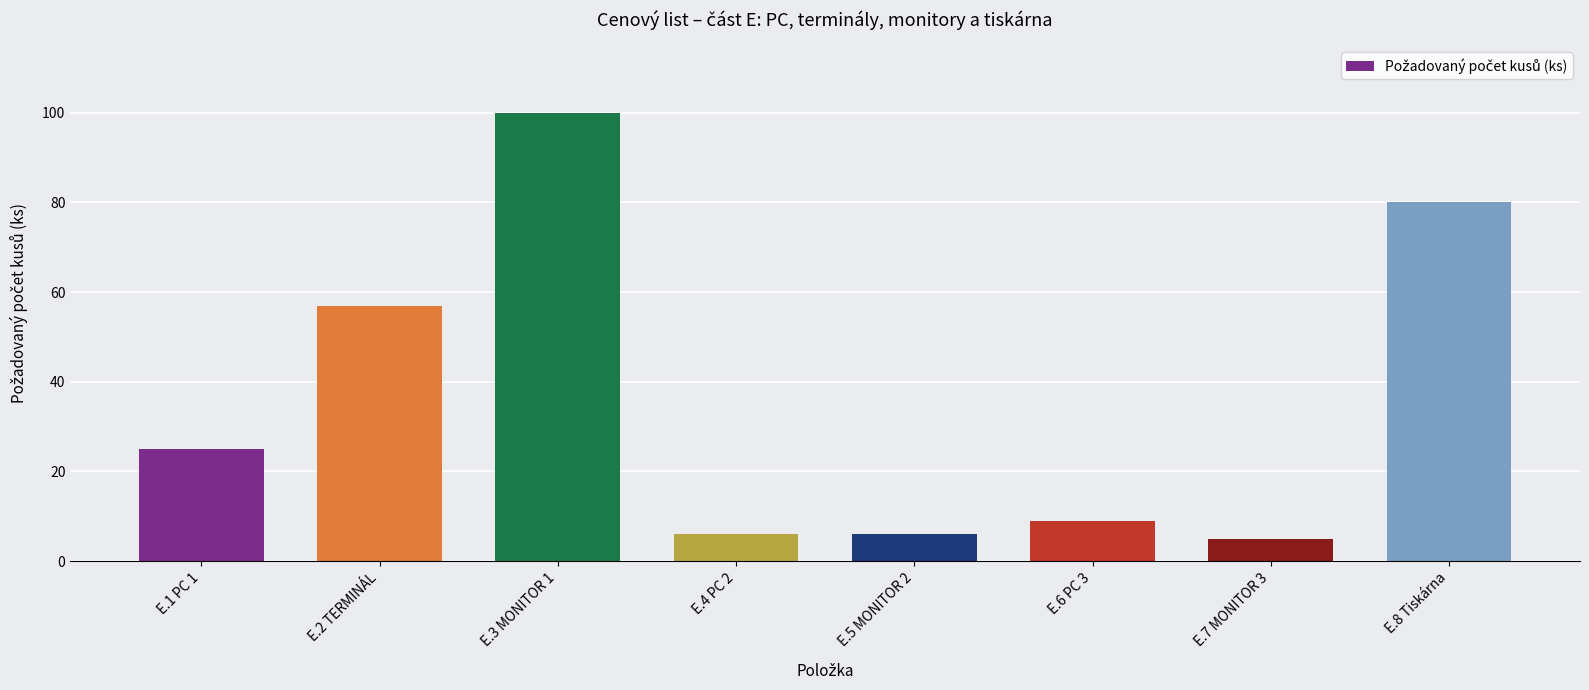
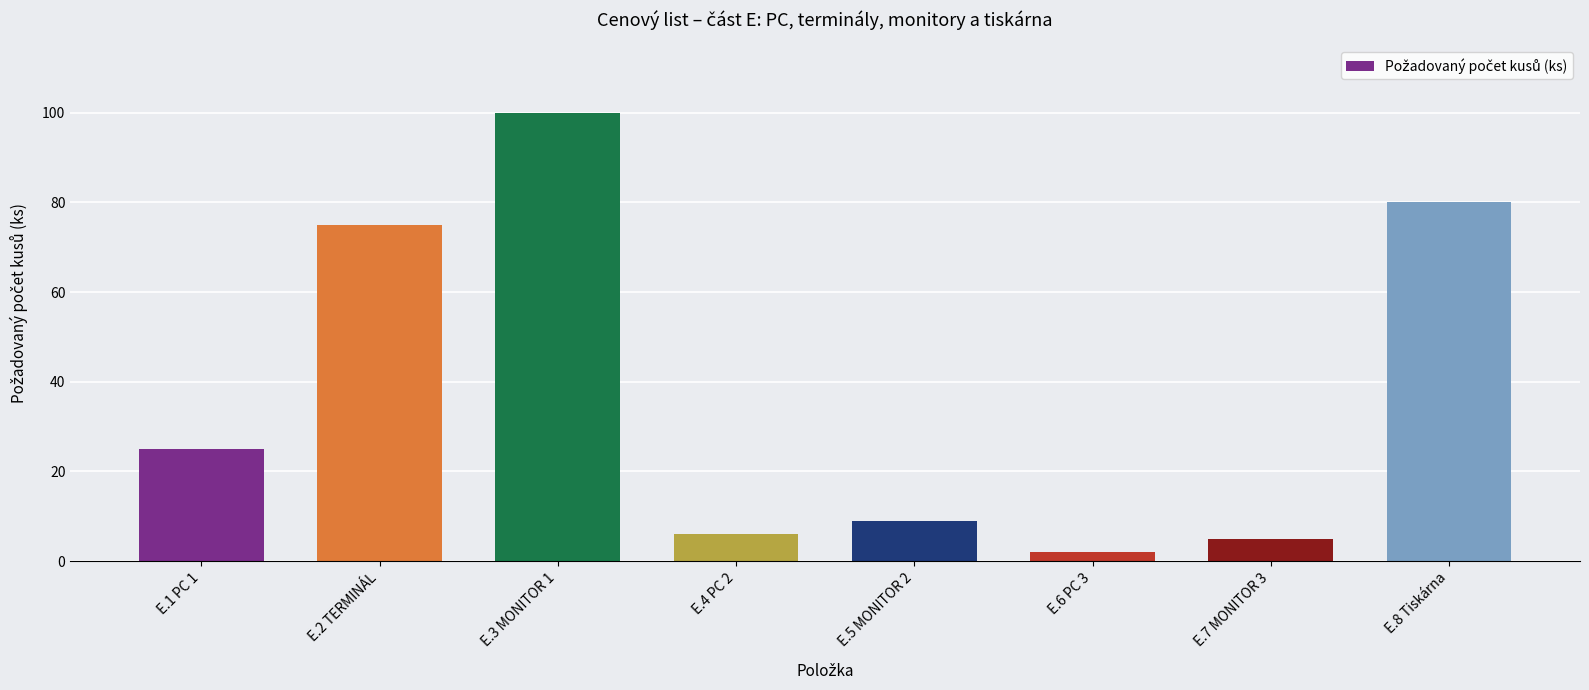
  {
    "E.1 PC 1": 25,
-   "E.2 TERMINÁL": 57,
+   "E.2 TERMINÁL": 75,
    "E.3 MONITOR 1": 100,
    "E.4 PC 2": 6,
-   "E.5 MONITOR 2": 6,
-   "E.6 PC 3": 9,
+   "E.5 MONITOR 2": 9,
+   "E.6 PC 3": 2,
    "E.7 MONITOR 3": 5,
    "E.8 Tiskárna": 80
  }
